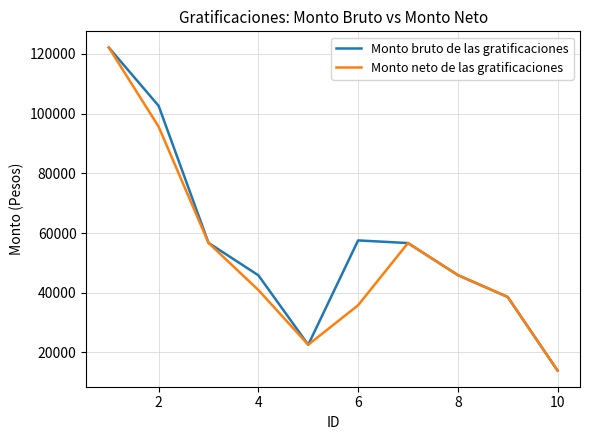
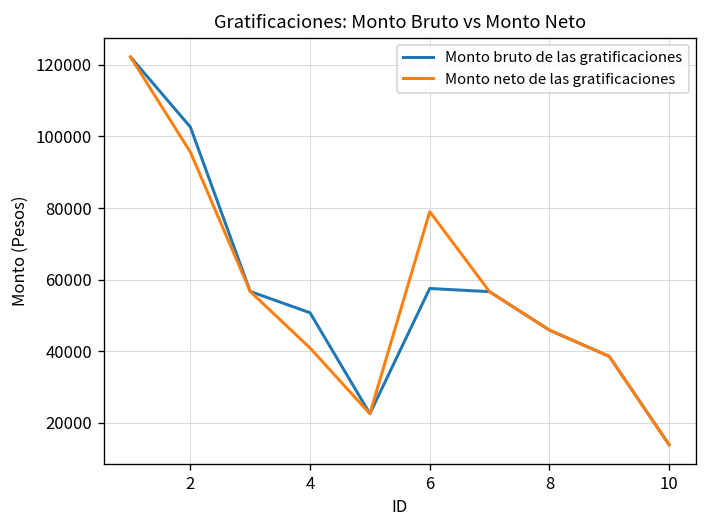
  {
    "Monto bruto de las gratificaciones": {
      "2": 103000,
-     "4": 46000,
+     "4": 51000,
      "6": 58000
    },
    "Monto neto de las gratificaciones": {
      "2": 96000,
      "4": 41000,
-     "6": 36000
+     "6": 79000
    }
  }
